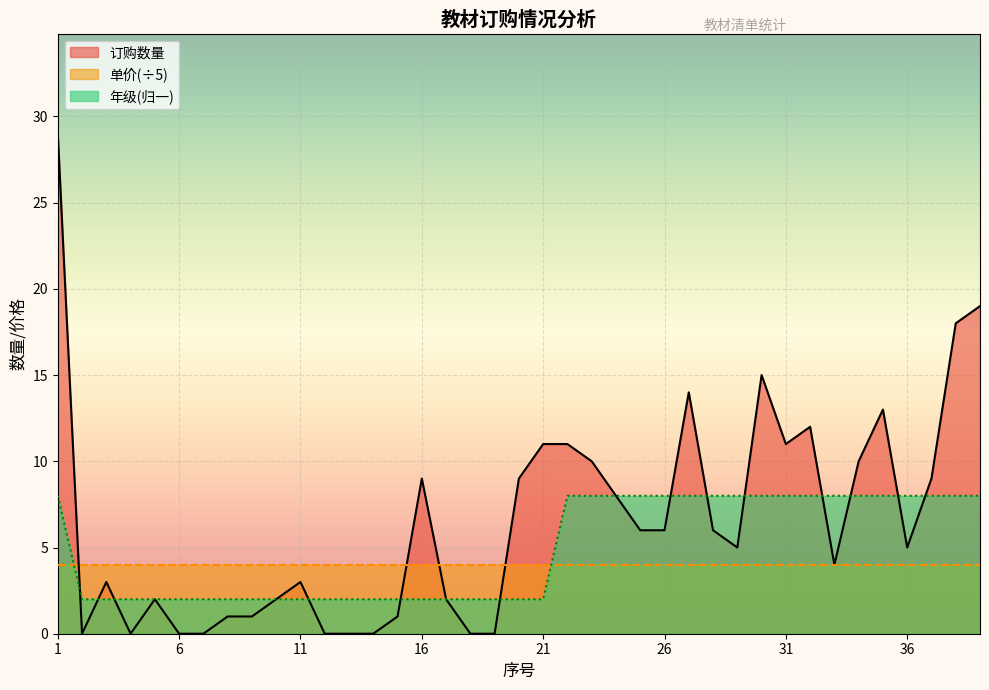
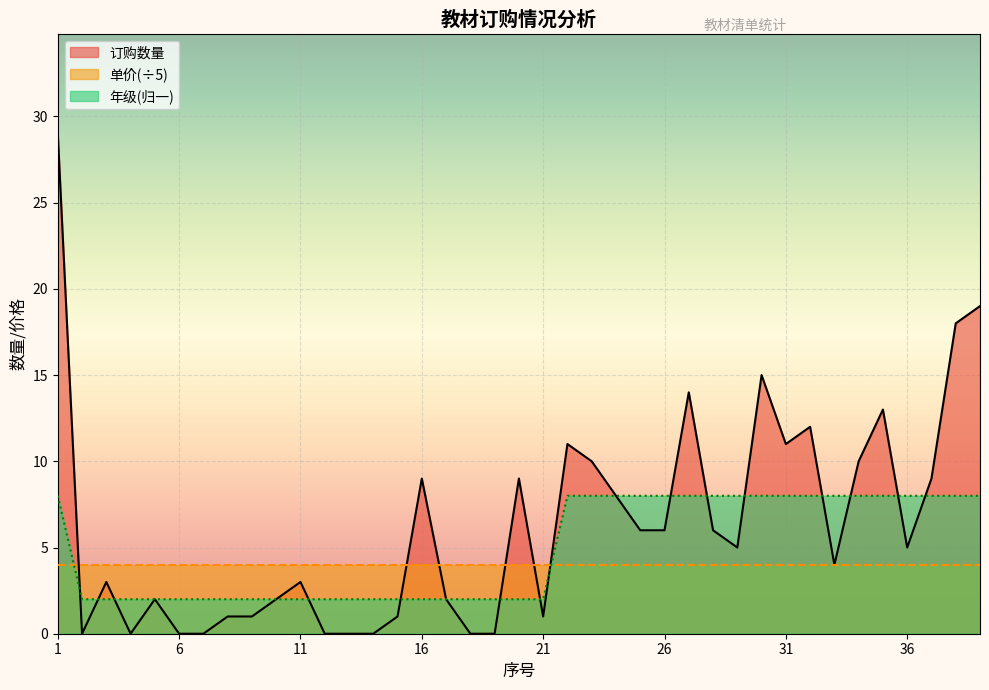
  {
    "订购数量": {
      "1": 29,
      "6": 0,
      "11": 3,
      "16": 9,
-     "21": 11,
+     "21": 1,
      "26": 6,
      "31": 11,
      "36": 5
    },
    "单价(÷5)": {
      "1": 4,
      "6": 4,
      "11": 4,
      "16": 4,
      "21": 4,
      "26": 4,
      "31": 4,
      "36": 4
    },
    "年级(归一)": {
      "1": 8,
      "6": 2,
      "11": 2,
      "16": 2,
      "21": 2,
      "26": 8,
      "31": 8,
      "36": 8
    }
  }
